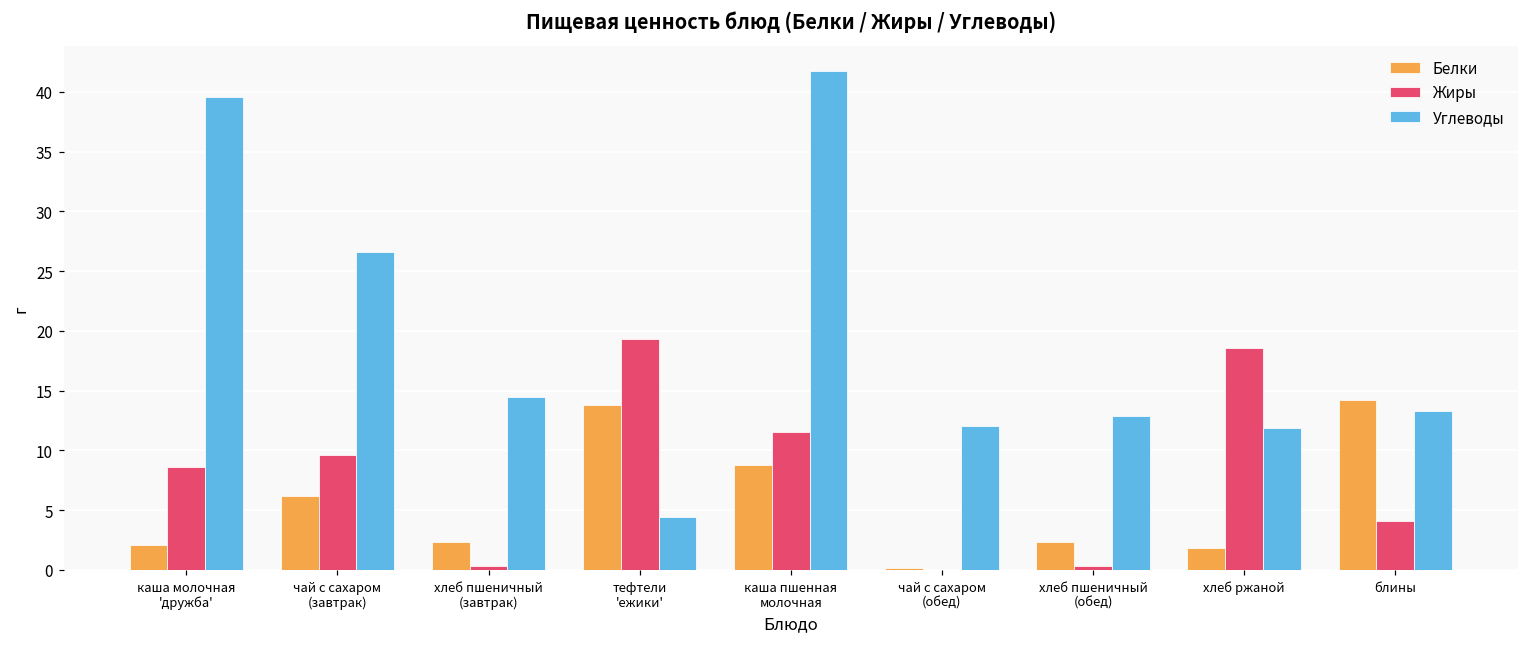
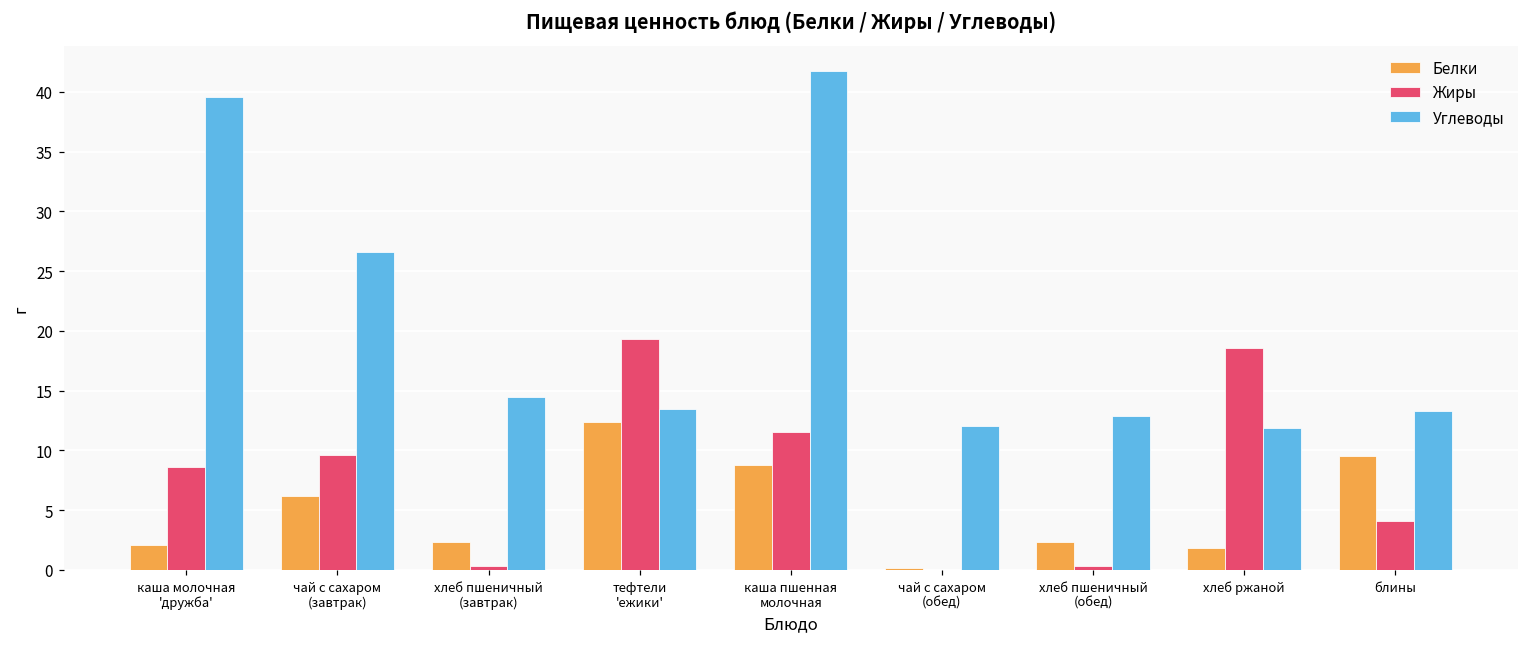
  {
    "Белки": {
      "каша молочная 'дружба'": 2.1,
      "чай с сахаром (завтрак)": 6.2,
      "хлеб пшеничный (завтрак)": 2.3,
-     "тефтели 'ежики'": 13.8,
+     "тефтели 'ежики'": 12.4,
      "каша пшенная молочная": 8.8,
      "хлеб пшеничный (обед)": 2.3,
      "хлеб ржаной": 1.8,
-     "блины": 14.2
+     "блины": 9.6
    },
    "Жиры": {
      "каша молочная 'дружба'": 8.6,
      "чай с сахаром (завтрак)": 9.6,
      "хлеб пшеничный (завтрак)": 0.3,
      "тефтели 'ежики'": 19.3,
      "каша пшенная молочная": 11.5,
      "чай с сахаром (обед)": 0.0,
      "хлеб пшеничный (обед)": 0.3,
      "хлеб ржаной": 18.6,
      "блины": 4.1
    },
    "Углеводы": {
      "каша молочная 'дружба'": 39.6,
      "чай с сахаром (завтрак)": 26.6,
      "хлеб пшеничный (завтрак)": 14.5,
-     "тефтели 'ежики'": 4.5,
+     "тефтели 'ежики'": 13.5,
      "каша пшенная молочная": 41.8,
      "чай с сахаром (обед)": 12.0,
      "хлеб пшеничный (обед)": 12.9,
      "хлеб ржаной": 11.9,
      "блины": 13.3
    }
  }
